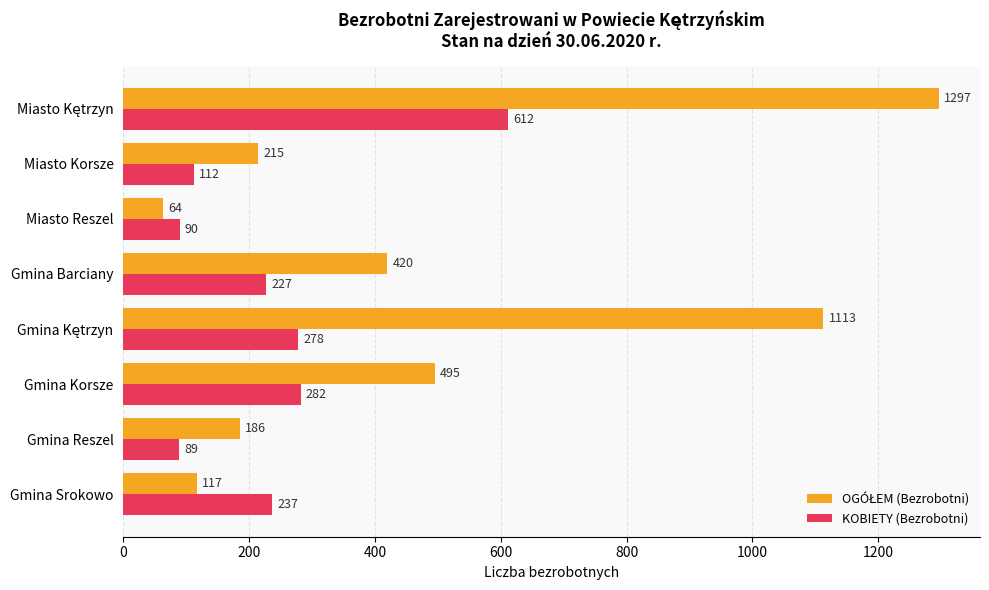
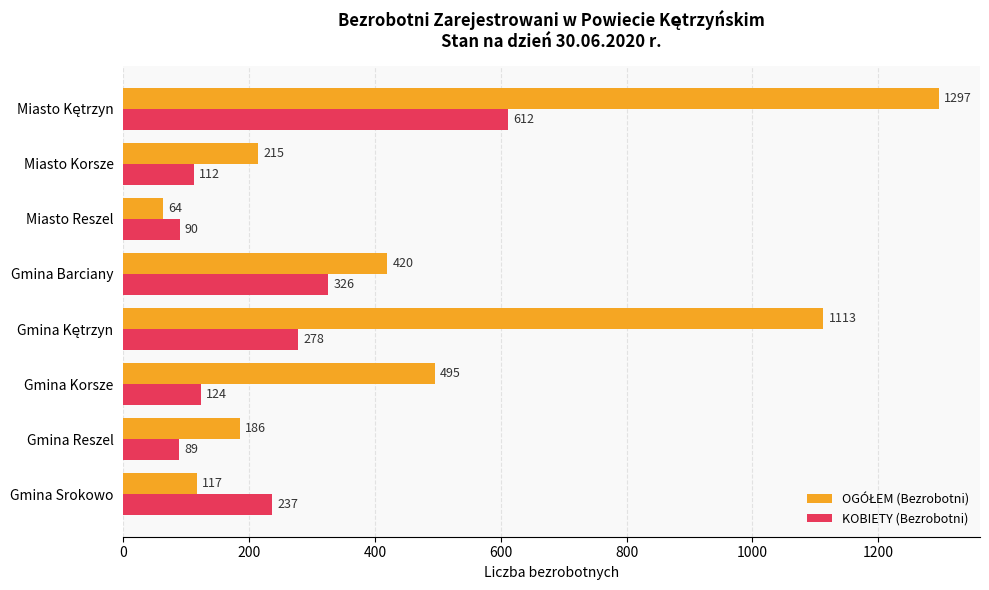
  {
    "OGÓŁEM (Bezrobotni)": {
      "Miasto Kętrzyn": 1297,
      "Miasto Korsze": 215,
      "Miasto Reszel": 64,
      "Gmina Barciany": 420,
      "Gmina Kętrzyn": 1113,
      "Gmina Korsze": 495,
      "Gmina Reszel": 186,
      "Gmina Srokowo": 117
    },
    "KOBIETY (Bezrobotni)": {
      "Miasto Kętrzyn": 612,
      "Miasto Korsze": 112,
      "Miasto Reszel": 90,
-     "Gmina Barciany": 227,
+     "Gmina Barciany": 326,
      "Gmina Kętrzyn": 278,
-     "Gmina Korsze": 282,
+     "Gmina Korsze": 124,
      "Gmina Reszel": 89,
      "Gmina Srokowo": 237
    }
  }
